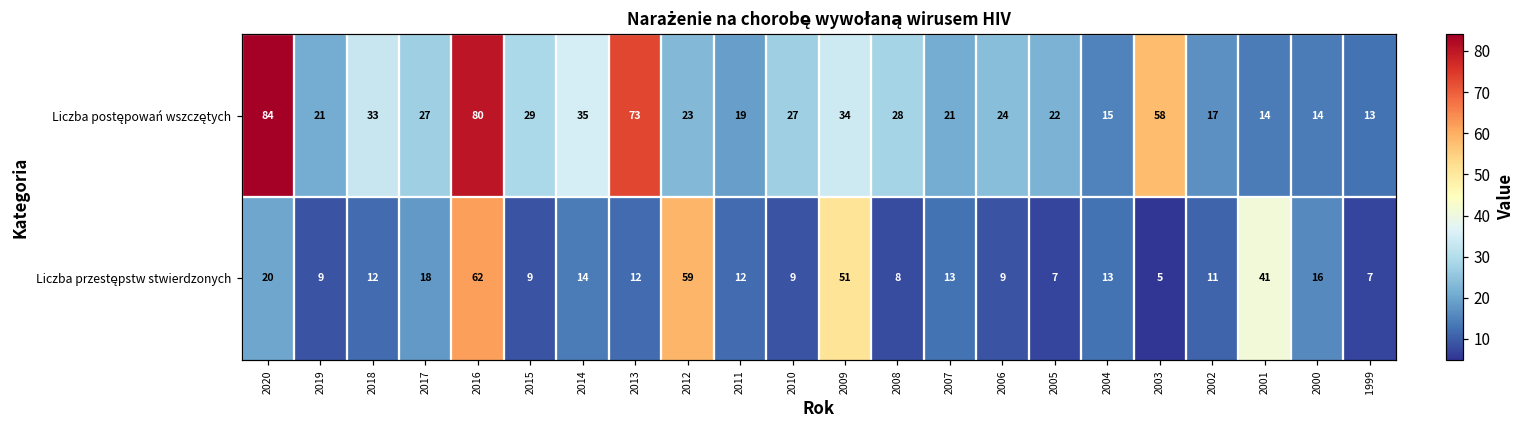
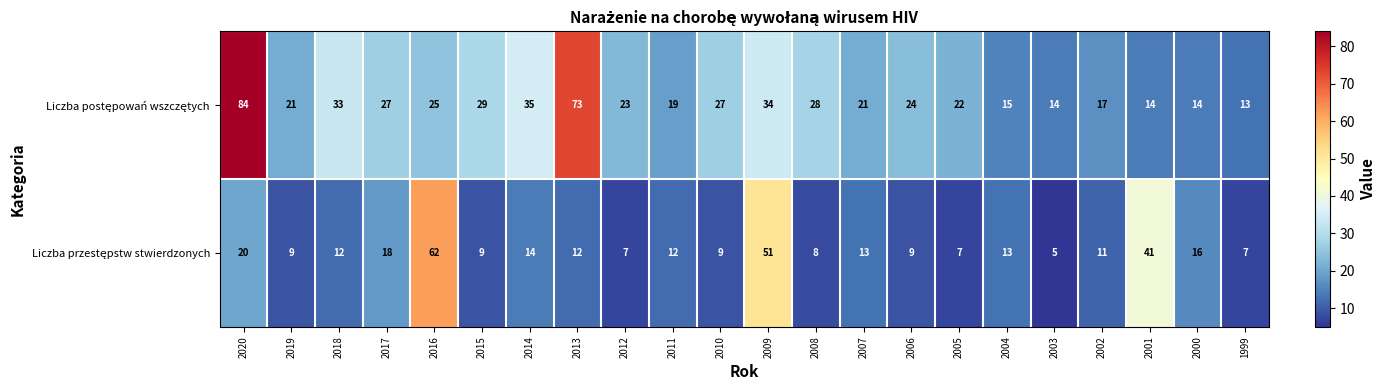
  {
    "Liczba postępowań wszczętych": {
      "2020": 84,
      "2019": 21,
      "2018": 33,
      "2017": 27,
-     "2016": 80,
+     "2016": 25,
      "2015": 29,
      "2014": 35,
      "2013": 73,
      "2012": 23,
      "2011": 19,
      "2010": 27,
      "2009": 34,
      "2008": 28,
      "2007": 21,
      "2006": 24,
      "2005": 22,
      "2004": 15,
-     "2003": 58,
+     "2003": 14,
      "2002": 17,
      "2001": 14,
      "2000": 14,
      "1999": 13
    },
    "Liczba przestępstw stwierdzonych": {
      "2020": 20,
      "2019": 9,
      "2018": 12,
      "2017": 18,
      "2016": 62,
      "2015": 9,
      "2014": 14,
      "2013": 12,
-     "2012": 59,
+     "2012": 7,
      "2011": 12,
      "2010": 9,
      "2009": 51,
      "2008": 8,
      "2007": 13,
      "2006": 9,
      "2005": 7,
      "2004": 13,
      "2003": 5,
      "2002": 11,
      "2001": 41,
      "2000": 16,
      "1999": 7
    }
  }
